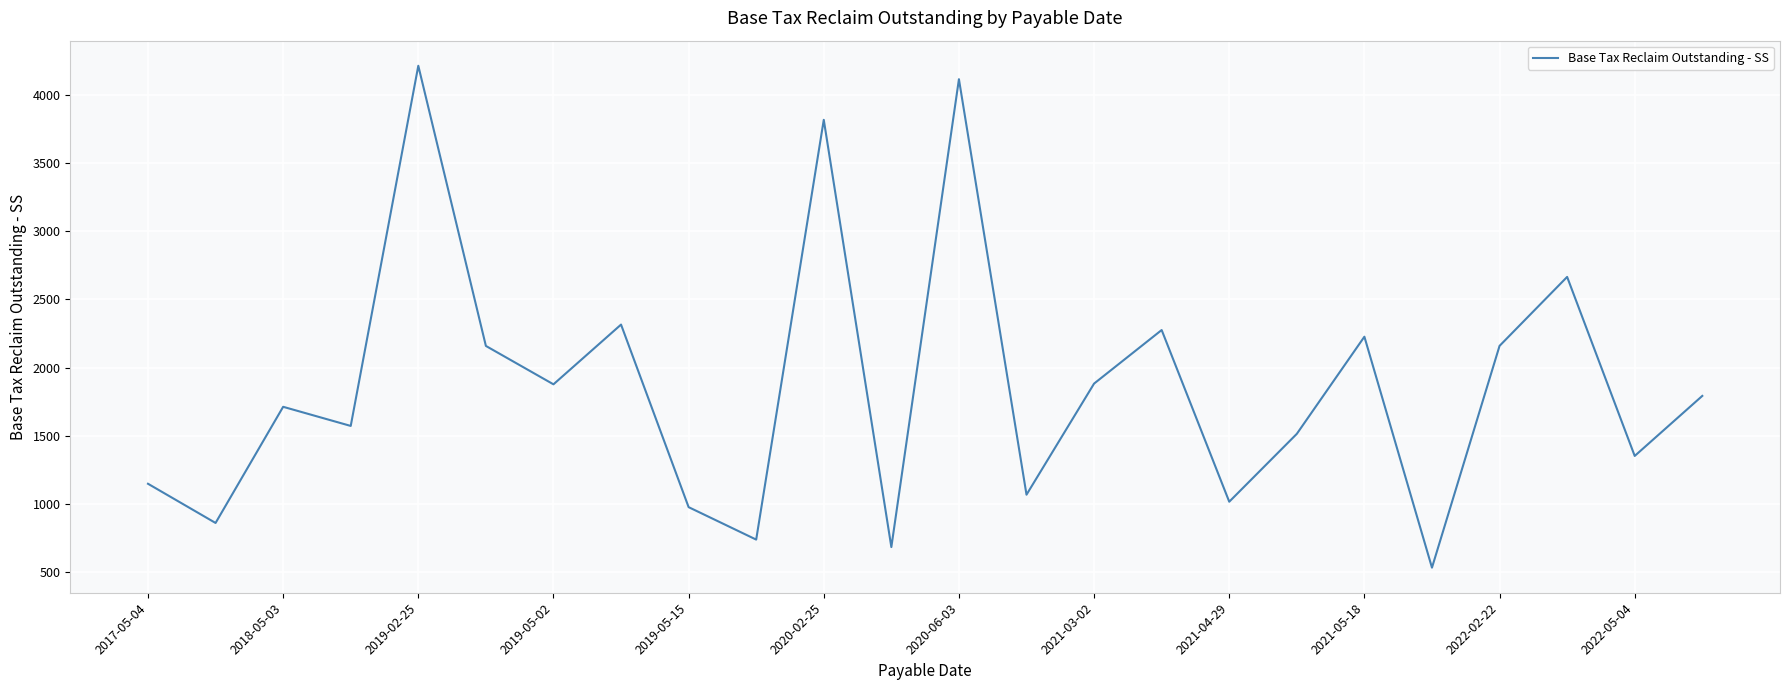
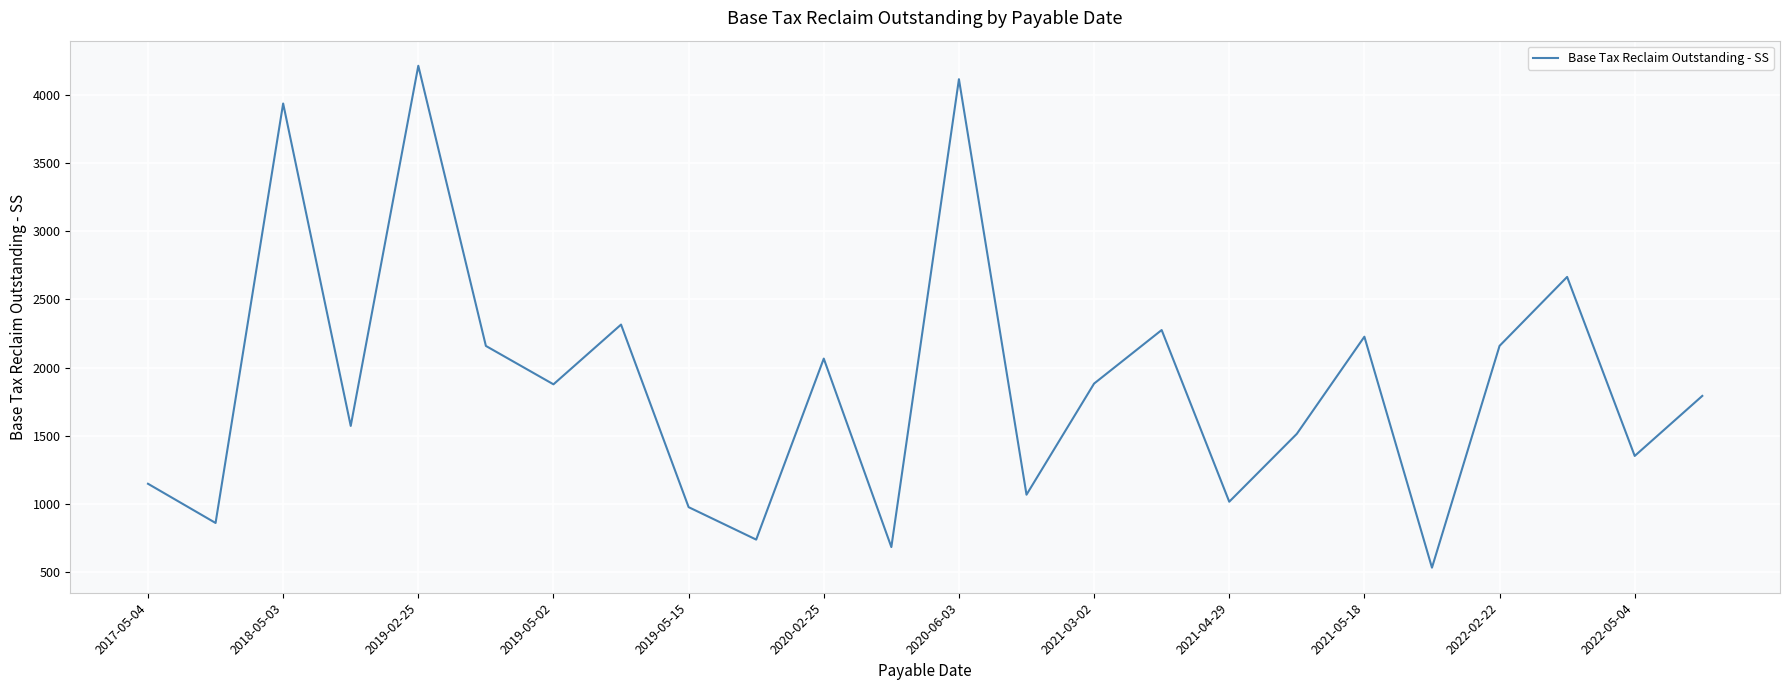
  {
-   "2018-05-03": 1710,
+   "2018-05-03": 3930,
    "2019-02-25": 4210,
-   "2020-02-25": 3810,
+   "2020-02-25": 2070,
    "2020-06-03": 4110,
    "2021-03-02": 1880
  }
